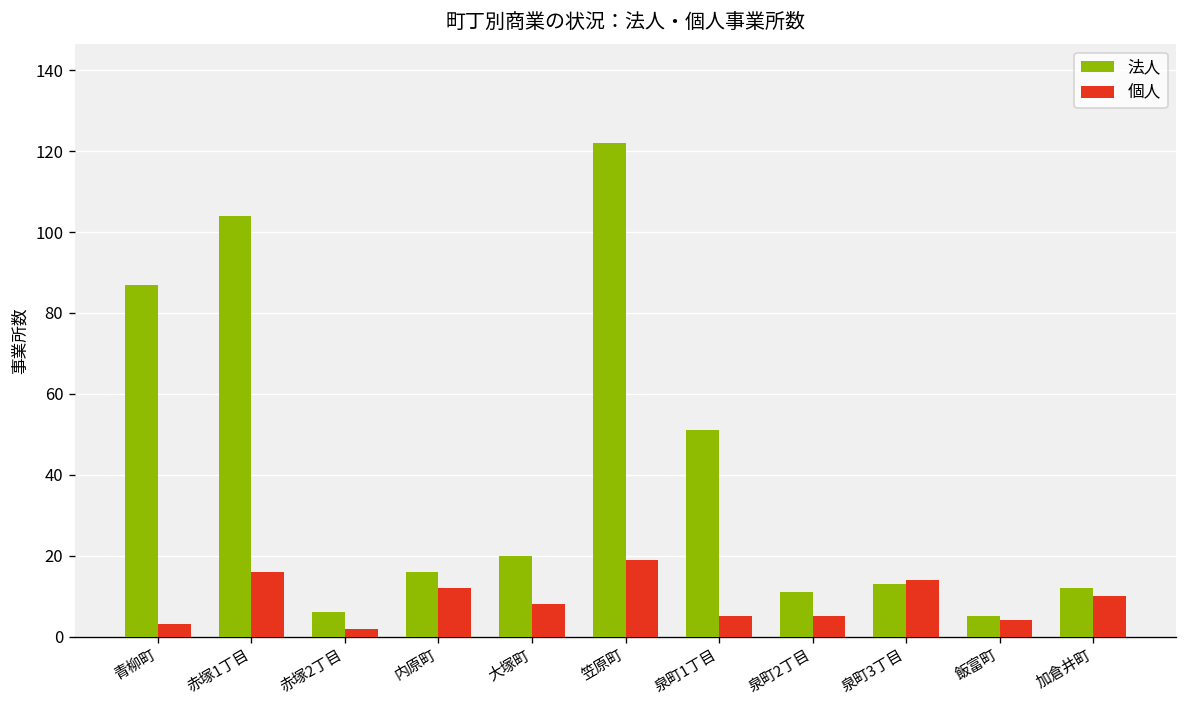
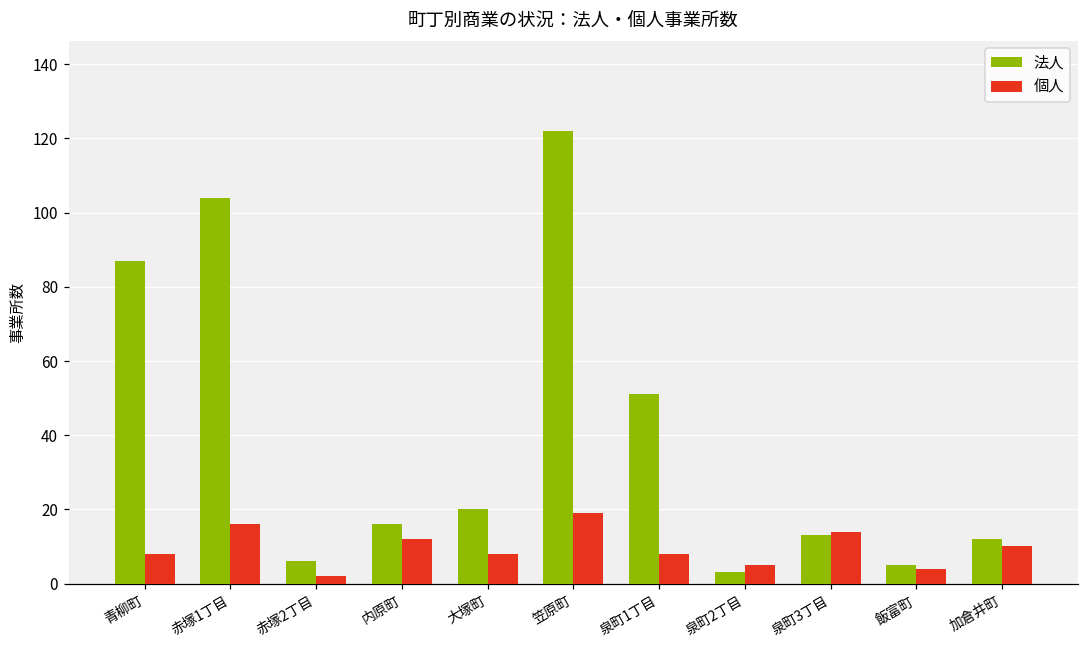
  {
    "法人": {
      "青柳町": 87,
      "赤塚1丁目": 104,
      "赤塚2丁目": 6,
      "内原町": 16,
      "大塚町": 20,
      "笠原町": 122,
      "泉町1丁目": 51,
-     "泉町2丁目": 11,
+     "泉町2丁目": 3,
      "泉町3丁目": 13,
      "飯富町": 5,
      "加倉井町": 12
    },
    "個人": {
-     "青柳町": 3,
+     "青柳町": 8,
      "赤塚1丁目": 16,
      "赤塚2丁目": 2,
      "内原町": 12,
      "大塚町": 8,
      "笠原町": 19,
-     "泉町1丁目": 5,
+     "泉町1丁目": 8,
      "泉町2丁目": 5,
      "泉町3丁目": 14,
      "飯富町": 4,
      "加倉井町": 10
    }
  }
